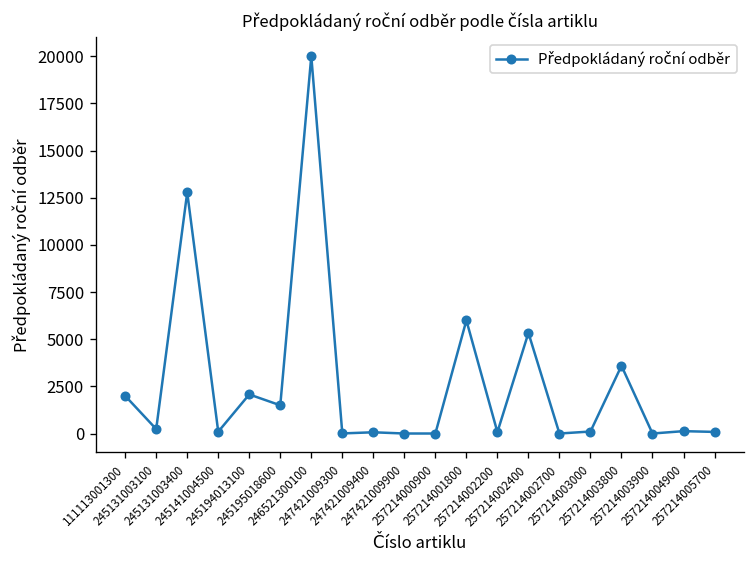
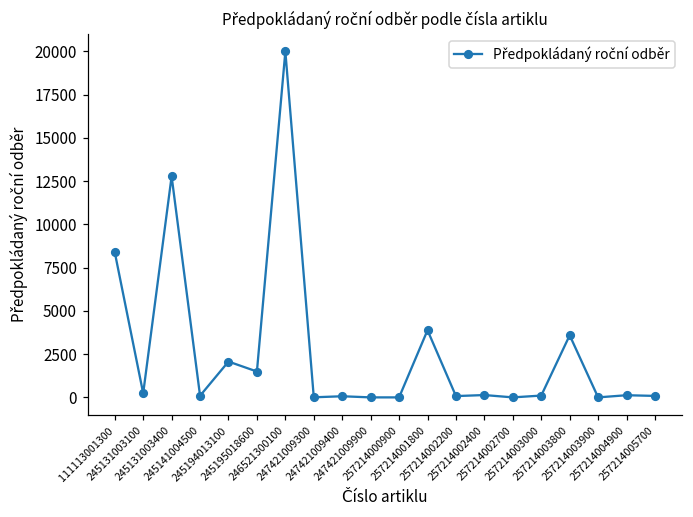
  {
-   "111113001300": 2000,
+   "111113001300": 8400,
    "245131003100": 200,
    "245131003400": 12800,
    "245141004500": 100,
    "245194013100": 2100,
    "245195018600": 1500,
    "246521300100": 20000,
    "247421009300": 0,
    "247421009400": 100,
    "247421009900": 0,
    "257214000900": 0,
-   "257214001800": 6000,
+   "257214001800": 3900,
    "257214002200": 100,
-   "257214002400": 5300,
+   "257214002400": 100,
    "257214002700": 0,
    "257214003000": 100,
    "257214003800": 3600,
    "257214003900": 0,
    "257214004900": 100,
    "257214005700": 100
  }
